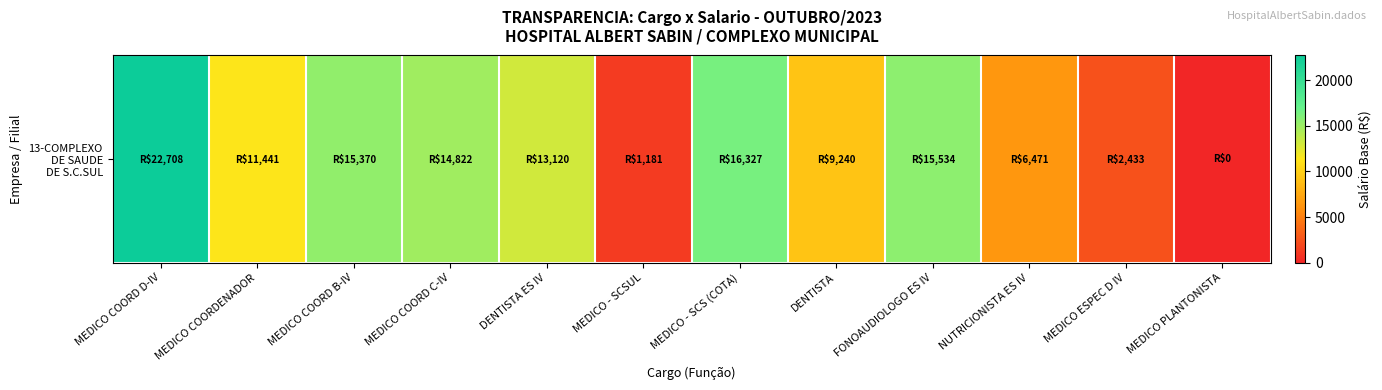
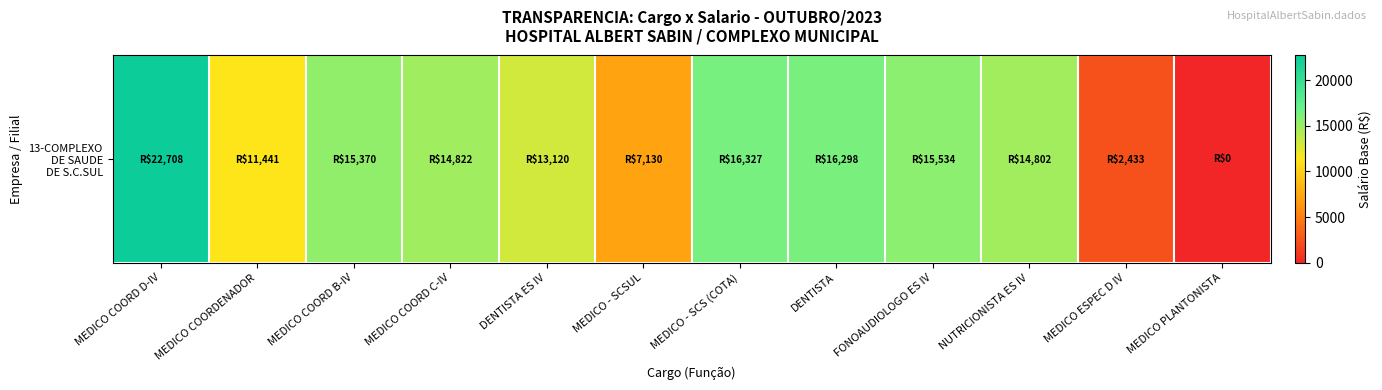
  {
    "13-COMPLEXO DE SAUDE DE S.C.SUL": {
      "MEDICO COORD D-IV": "$22,708",
      "MEDICO COORDENADOR": "$11,441",
      "MEDICO COORD B-IV": "$15,370",
      "MEDICO COORD C-IV": "$14,822",
      "DENTISTA ES IV": "$13,120",
-     "MEDICO - SCSUL": "$1,181",
+     "MEDICO - SCSUL": "$7,130",
      "MEDICO - SCS (COTA)": "$16,327",
-     "DENTISTA": "$9,240",
+     "DENTISTA": "$16,298",
      "FONOAUDIOLOGO ES IV": "$15,534",
-     "NUTRICIONISTA ES IV": "$6,471",
+     "NUTRICIONISTA ES IV": "$14,802",
      "MEDICO ESPEC D IV": "$2,433",
      "MEDICO PLANTONISTA": "$0"
    }
  }
